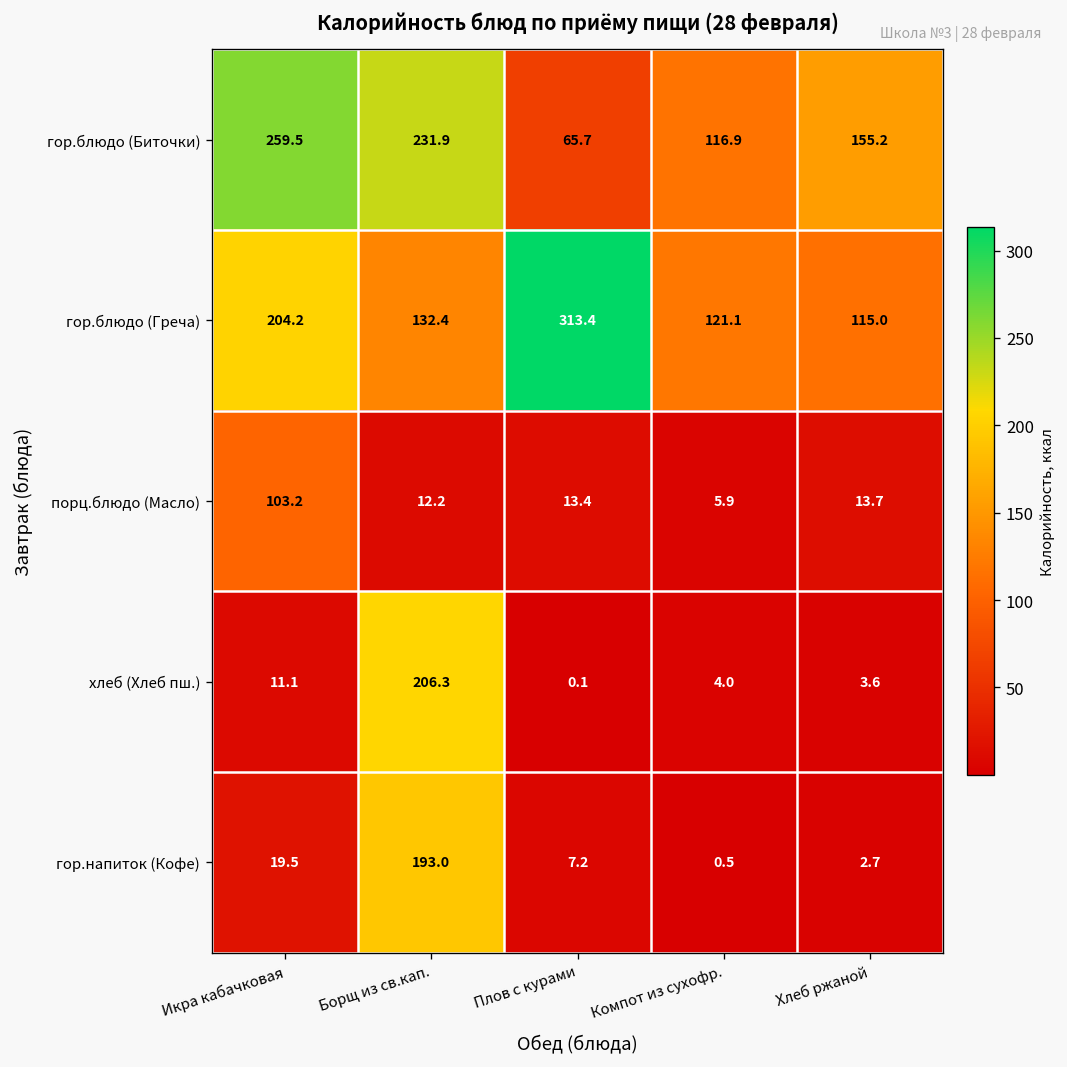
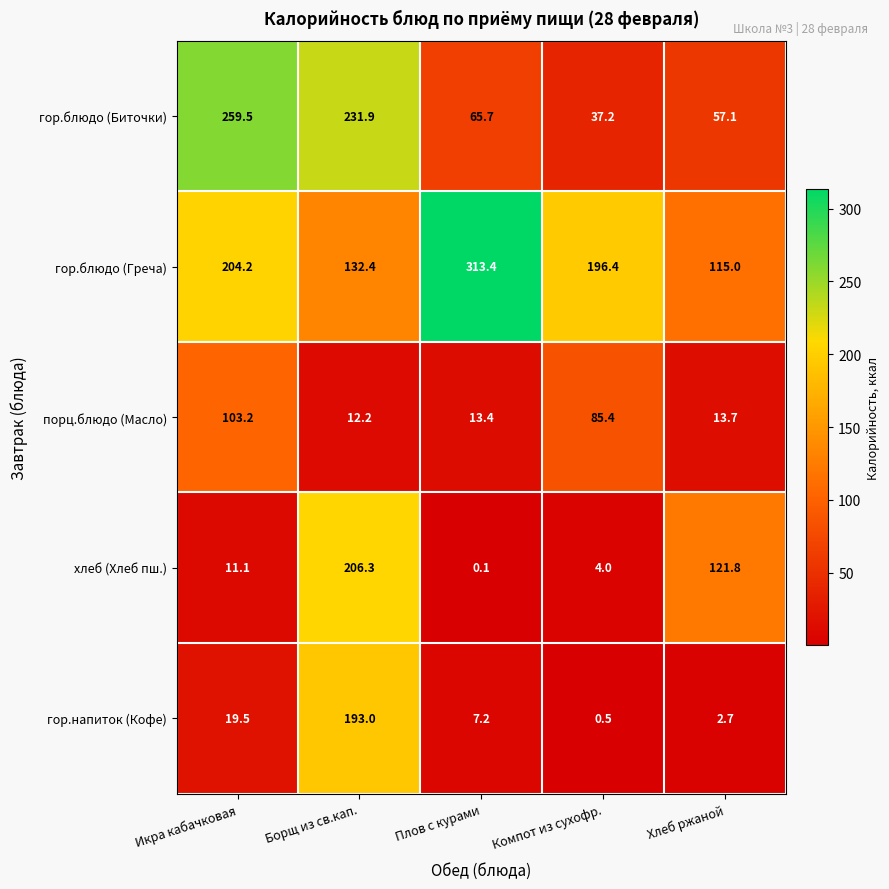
  {
    "гор.блюдо (Биточки)": {
      "Икра кабачковая": 259.5,
      "Борщ из св.кап.": 231.9,
      "Плов с курами": 65.7,
-     "Компот из сухофр.": 116.9,
-     "Хлеб ржаной": 155.2
+     "Компот из сухофр.": 37.2,
+     "Хлеб ржаной": 57.1
    },
    "гор.блюдо (Греча)": {
      "Икра кабачковая": 204.2,
      "Борщ из св.кап.": 132.4,
      "Плов с курами": 313.4,
-     "Компот из сухофр.": 121.1,
+     "Компот из сухофр.": 196.4,
      "Хлеб ржаной": 115.0
    },
    "порц.блюдо (Масло)": {
      "Икра кабачковая": 103.2,
      "Борщ из св.кап.": 12.2,
      "Плов с курами": 13.4,
-     "Компот из сухофр.": 5.9,
+     "Компот из сухофр.": 85.4,
      "Хлеб ржаной": 13.7
    },
    "хлеб (Хлеб пш.)": {
      "Икра кабачковая": 11.1,
      "Борщ из св.кап.": 206.3,
      "Плов с курами": 0.1,
      "Компот из сухофр.": 4.0,
-     "Хлеб ржаной": 3.6
+     "Хлеб ржаной": 121.8
    },
    "гор.напиток (Кофе)": {
      "Икра кабачковая": 19.5,
      "Борщ из св.кап.": 193.0,
      "Плов с курами": 7.2,
      "Компот из сухофр.": 0.5,
      "Хлеб ржаной": 2.7
    }
  }
